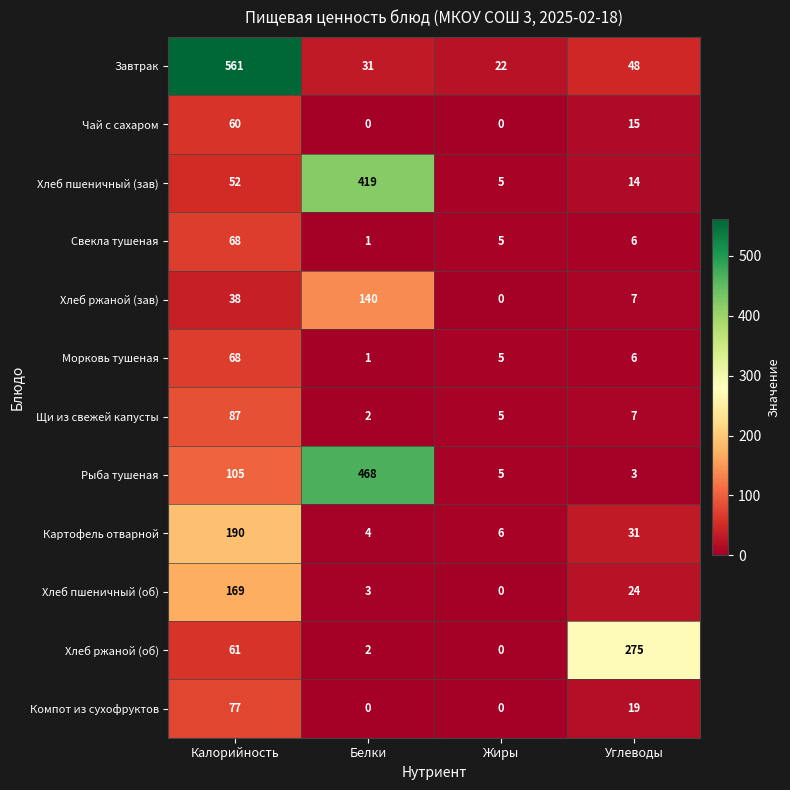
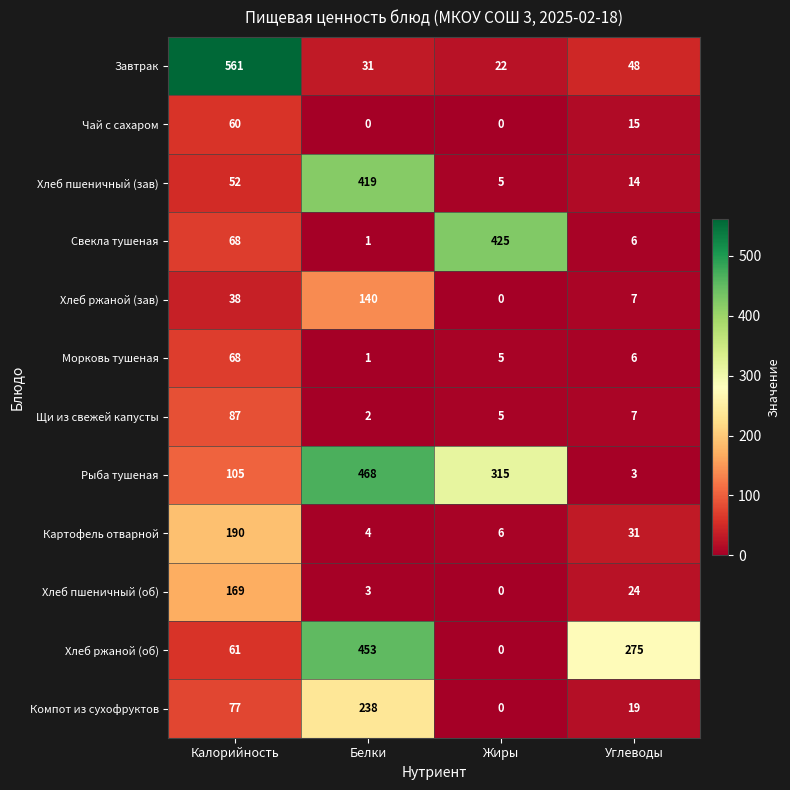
  {
    "Завтрак": {
      "Калорийность": 561,
      "Белки": 31,
      "Жиры": 22,
      "Углеводы": 48
    },
    "Чай с сахаром": {
      "Калорийность": 60,
      "Белки": 0,
      "Жиры": 0,
      "Углеводы": 15
    },
    "Хлеб пшеничный (зав)": {
      "Калорийность": 52,
      "Белки": 419,
      "Жиры": 5,
      "Углеводы": 14
    },
    "Свекла тушеная": {
      "Калорийность": 68,
      "Белки": 1,
-     "Жиры": 5,
+     "Жиры": 425,
      "Углеводы": 6
    },
    "Хлеб ржаной (зав)": {
      "Калорийность": 38,
      "Белки": 140,
      "Жиры": 0,
      "Углеводы": 7
    },
    "Морковь тушеная": {
      "Калорийность": 68,
      "Белки": 1,
      "Жиры": 5,
      "Углеводы": 6
    },
    "Щи из свежей капусты": {
      "Калорийность": 87,
      "Белки": 2,
      "Жиры": 5,
      "Углеводы": 7
    },
    "Рыба тушеная": {
      "Калорийность": 105,
      "Белки": 468,
-     "Жиры": 5,
+     "Жиры": 315,
      "Углеводы": 3
    },
    "Картофель отварной": {
      "Калорийность": 190,
      "Белки": 4,
      "Жиры": 6,
      "Углеводы": 31
    },
    "Хлеб пшеничный (об)": {
      "Калорийность": 169,
      "Белки": 3,
      "Жиры": 0,
      "Углеводы": 24
    },
    "Хлеб ржаной (об)": {
      "Калорийность": 61,
-     "Белки": 2,
+     "Белки": 453,
      "Жиры": 0,
      "Углеводы": 275
    },
    "Компот из сухофруктов": {
      "Калорийность": 77,
-     "Белки": 0,
+     "Белки": 238,
      "Жиры": 0,
      "Углеводы": 19
    }
  }
